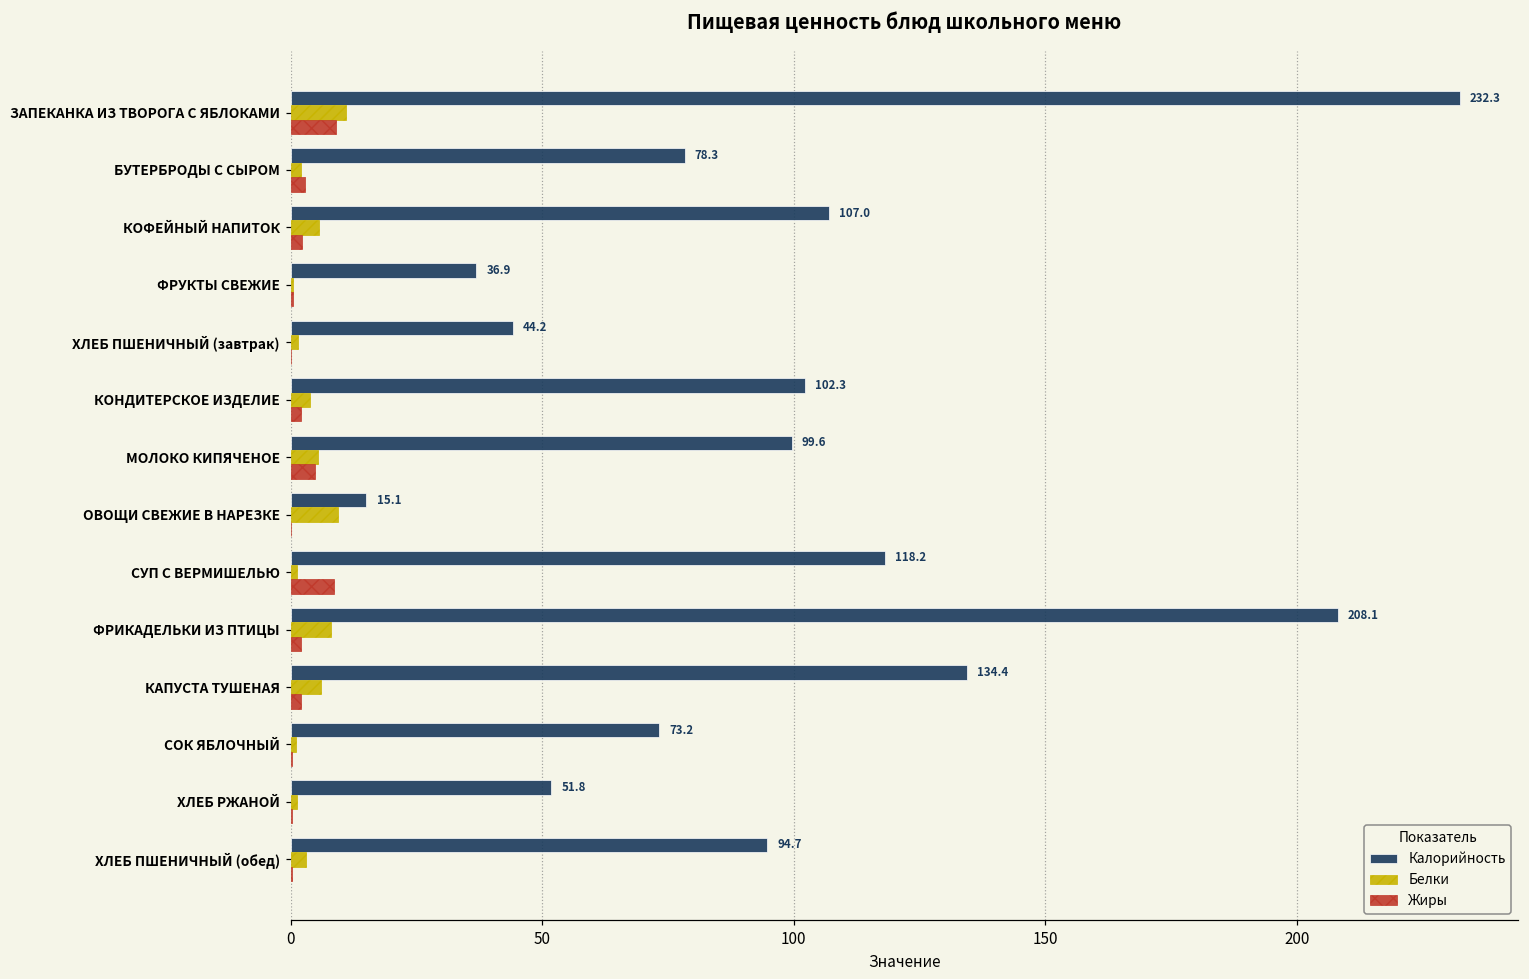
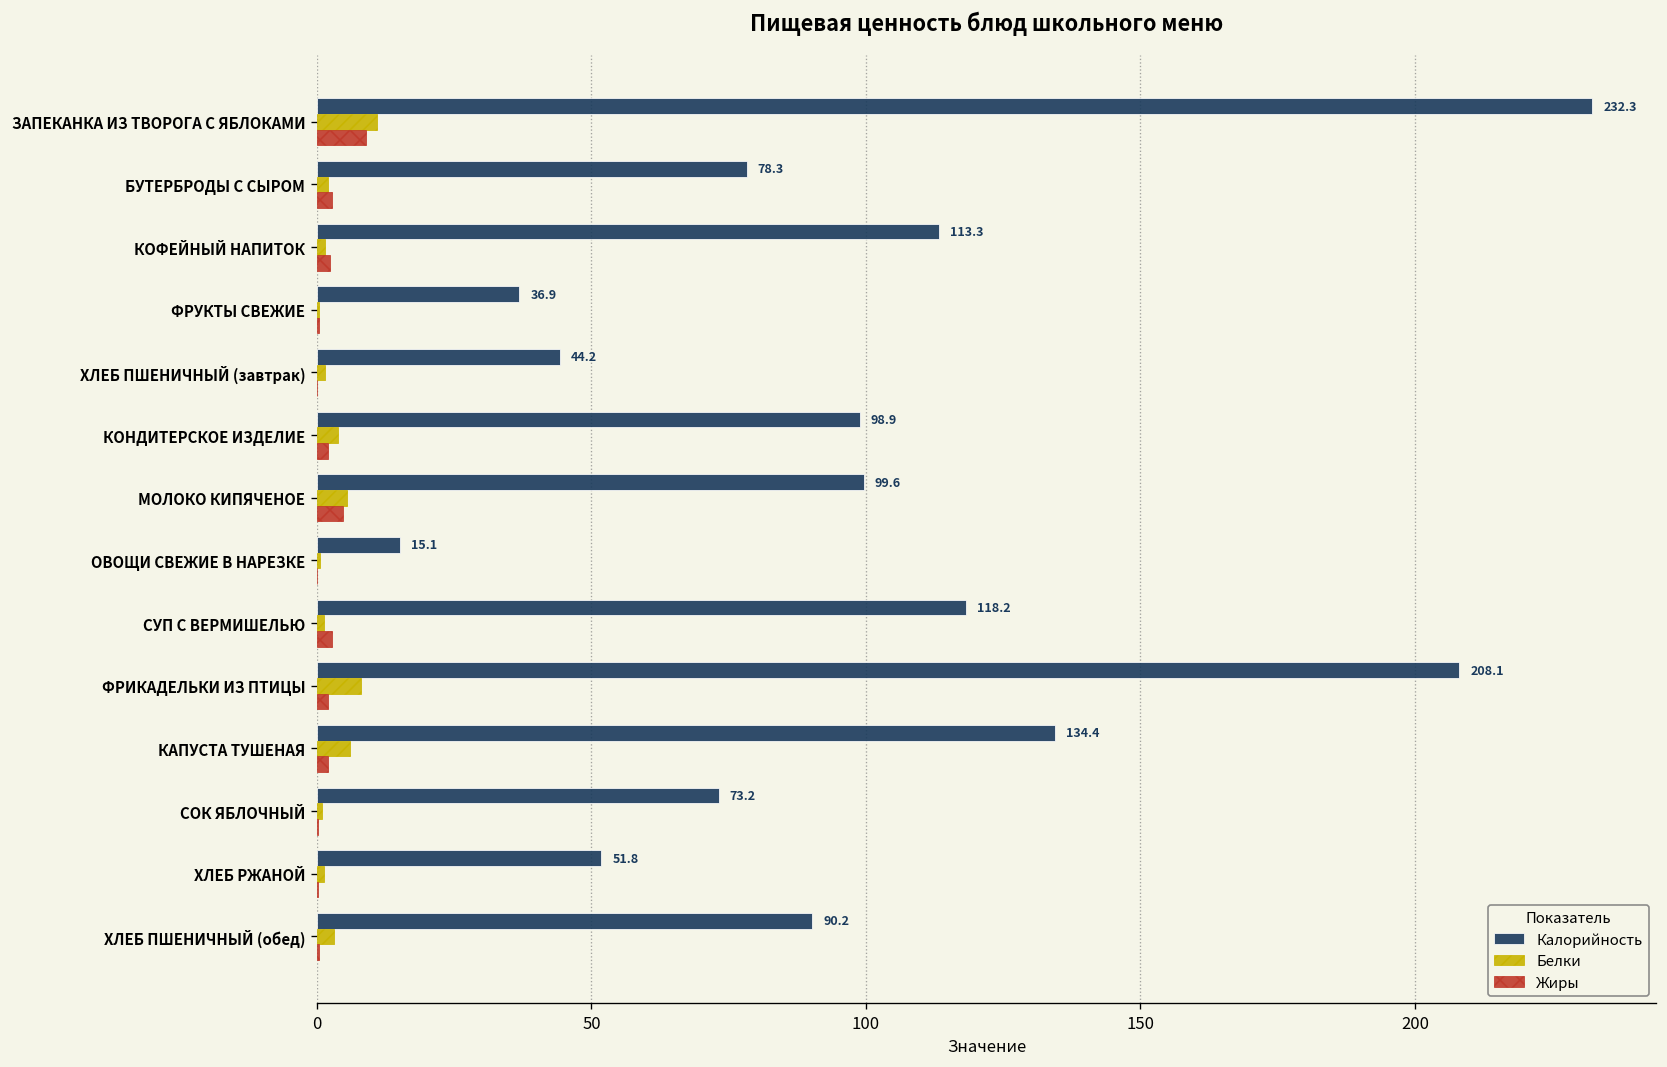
  {
    "Калорийность": {
      "ЗАПЕКАНКА ИЗ ТВОРОГА С ЯБЛОКАМИ": 232.3,
      "БУТЕРБРОДЫ С СЫРОМ": 78.3,
-     "КОФЕЙНЫЙ НАПИТОК": 107.0,
+     "КОФЕЙНЫЙ НАПИТОК": 113.3,
      "ФРУКТЫ СВЕЖИЕ": 36.9,
      "ХЛЕБ ПШЕНИЧНЫЙ (завтрак)": 44.2,
-     "КОНДИТЕРСКОЕ ИЗДЕЛИЕ": 102.3,
+     "КОНДИТЕРСКОЕ ИЗДЕЛИЕ": 98.9,
      "МОЛОКО КИПЯЧЕНОЕ": 99.6,
      "ОВОЩИ СВЕЖИЕ В НАРЕЗКЕ": 15.1,
      "СУП С ВЕРМИШЕЛЬЮ": 118.2,
      "ФРИКАДЕЛЬКИ ИЗ ПТИЦЫ": 208.1,
      "КАПУСТА ТУШЕНАЯ": 134.4,
      "СОК ЯБЛОЧНЫЙ": 73.2,
      "ХЛЕБ РЖАНОЙ": 51.8,
-     "ХЛЕБ ПШЕНИЧНЫЙ (обед)": 94.7
+     "ХЛЕБ ПШЕНИЧНЫЙ (обед)": 90.2
    },
    "Белки": {
      "ЗАПЕКАНКА ИЗ ТВОРОГА С ЯБЛОКАМИ": 11,
      "БУТЕРБРОДЫ С СЫРОМ": 2,
-     "КОФЕЙНЫЙ НАПИТОК": 6,
+     "КОФЕЙНЫЙ НАПИТОК": 2,
      "ХЛЕБ ПШЕНИЧНЫЙ (завтрак)": 2,
      "КОНДИТЕРСКОЕ ИЗДЕЛИЕ": 4,
      "МОЛОКО КИПЯЧЕНОЕ": 6,
-     "ОВОЩИ СВЕЖИЕ В НАРЕЗКЕ": 9,
+     "ОВОЩИ СВЕЖИЕ В НАРЕЗКЕ": 1,
      "СУП С ВЕРМИШЕЛЬЮ": 1,
      "ФРИКАДЕЛЬКИ ИЗ ПТИЦЫ": 8,
      "КАПУСТА ТУШЕНАЯ": 6,
      "СОК ЯБЛОЧНЫЙ": 1,
      "ХЛЕБ РЖАНОЙ": 1,
      "ХЛЕБ ПШЕНИЧНЫЙ (обед)": 3
    },
    "Жиры": {
      "ЗАПЕКАНКА ИЗ ТВОРОГА С ЯБЛОКАМИ": 9,
      "БУТЕРБРОДЫ С СЫРОМ": 3,
      "КОФЕЙНЫЙ НАПИТОК": 2,
      "КОНДИТЕРСКОЕ ИЗДЕЛИЕ": 2,
      "МОЛОКО КИПЯЧЕНОЕ": 5,
-     "СУП С ВЕРМИШЕЛЬЮ": 9,
+     "СУП С ВЕРМИШЕЛЬЮ": 3,
      "ФРИКАДЕЛЬКИ ИЗ ПТИЦЫ": 2,
      "КАПУСТА ТУШЕНАЯ": 2
    }
  }
